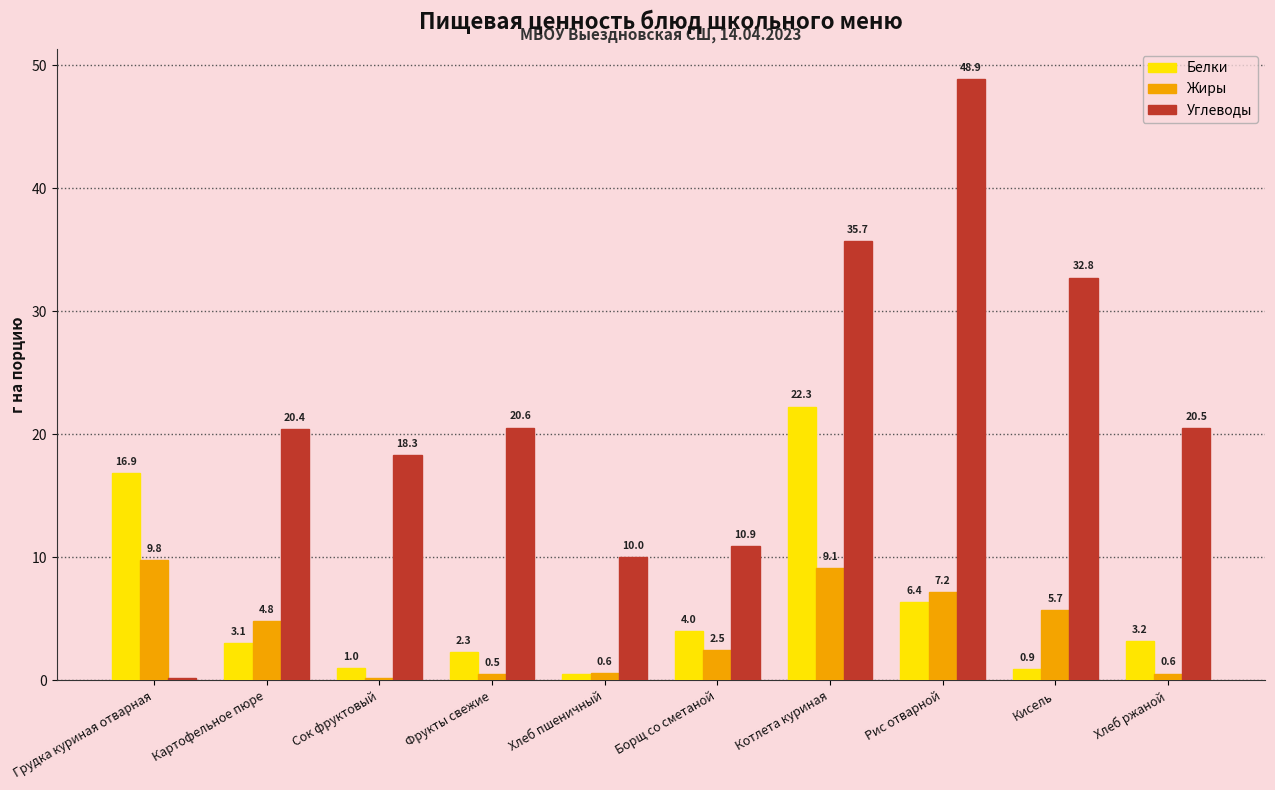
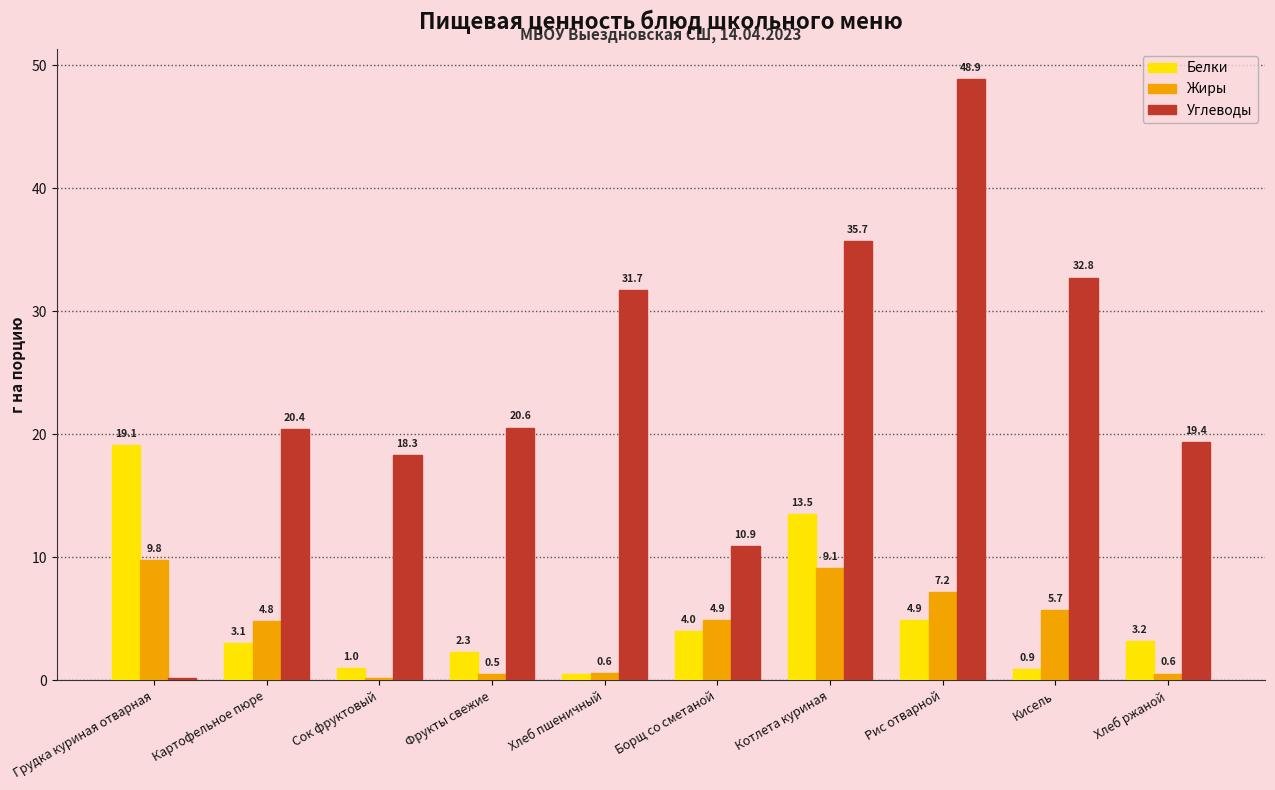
  {
    "Белки": {
-     "Грудка куриная отварная": 16.9,
+     "Грудка куриная отварная": 19.1,
      "Картофельное пюре": 3.1,
      "Сок фруктовый": 1.0,
      "Фрукты свежие": 2.3,
      "Борщ со сметаной": 4.0,
-     "Котлета куриная": 22.3,
-     "Рис отварной": 6.4,
+     "Котлета куриная": 13.5,
+     "Рис отварной": 4.9,
      "Кисель": 0.9,
      "Хлеб ржаной": 3.2
    },
    "Жиры": {
      "Грудка куриная отварная": 9.8,
      "Картофельное пюре": 4.8,
      "Фрукты свежие": 0.5,
      "Хлеб пшеничный": 0.6,
-     "Борщ со сметаной": 2.5,
+     "Борщ со сметаной": 4.9,
      "Котлета куриная": 9.1,
      "Рис отварной": 7.2,
      "Кисель": 5.7,
      "Хлеб ржаной": 0.6
    },
    "Углеводы": {
      "Картофельное пюре": 20.4,
      "Сок фруктовый": 18.3,
      "Фрукты свежие": 20.6,
-     "Хлеб пшеничный": 10.0,
+     "Хлеб пшеничный": 31.7,
      "Борщ со сметаной": 10.9,
      "Котлета куриная": 35.7,
      "Рис отварной": 48.9,
      "Кисель": 32.8,
-     "Хлеб ржаной": 20.5
+     "Хлеб ржаной": 19.4
    }
  }
